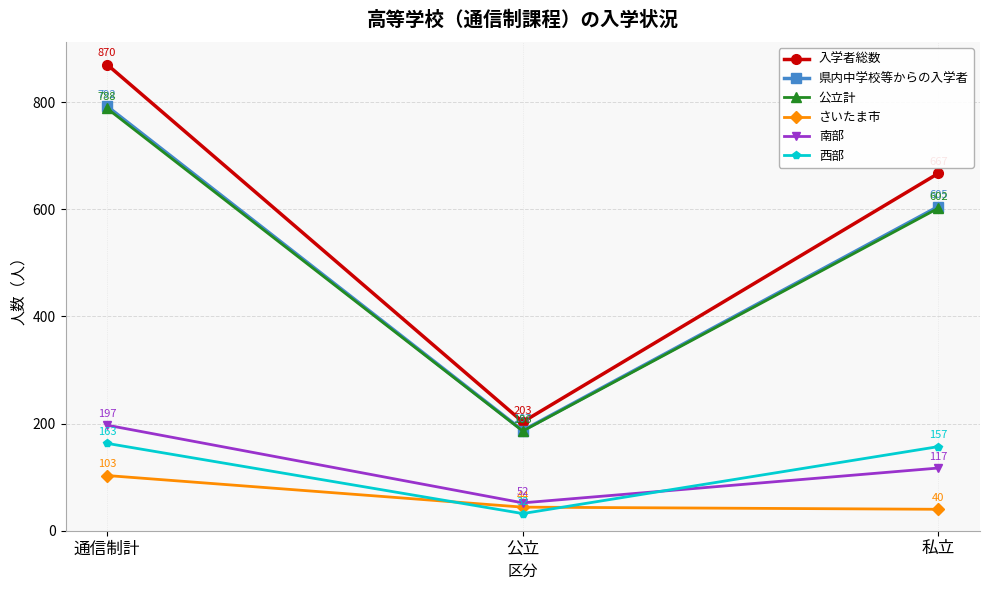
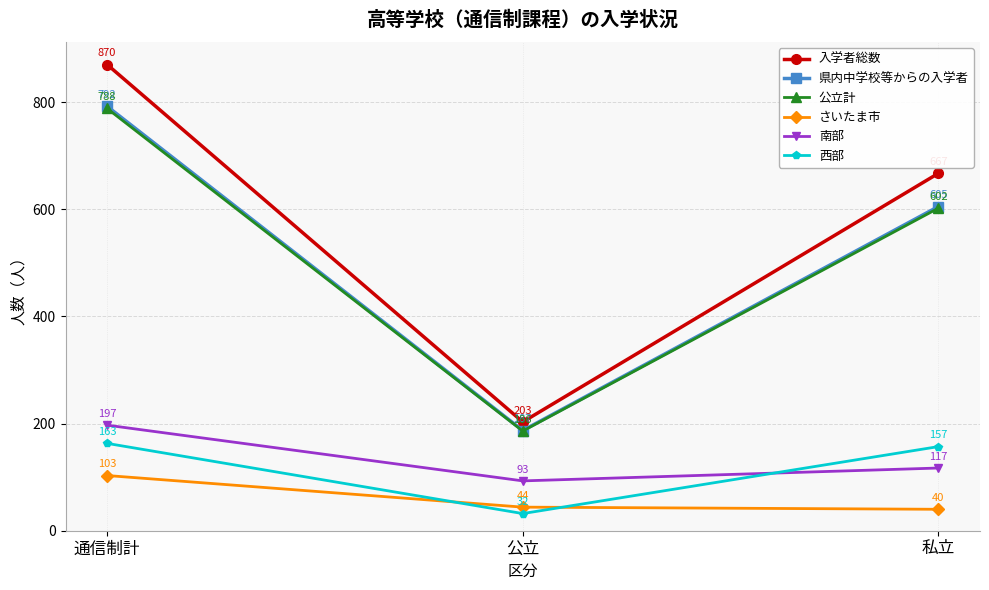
  {
    "入学者総数": {
      "通信制計": 870,
      "公立": 203
    },
    "さいたま市": {
      "通信制計": 103,
      "私立": 40
    },
    "南部": {
      "通信制計": 197,
-     "公立": 52,
+     "公立": 93,
      "私立": 117
    },
    "西部": {
      "私立": 157
    }
  }
